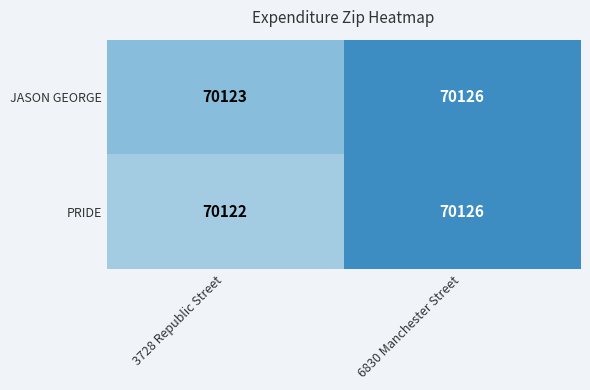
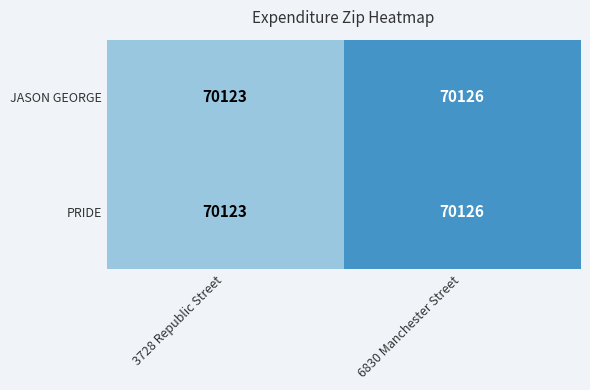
  {
    "JASON GEORGE": {
      "3728 Republic Street": 70123,
      "6830 Manchester Street": 70126
    },
    "PRIDE": {
-     "3728 Republic Street": 70122,
+     "3728 Republic Street": 70123,
      "6830 Manchester Street": 70126
    }
  }
